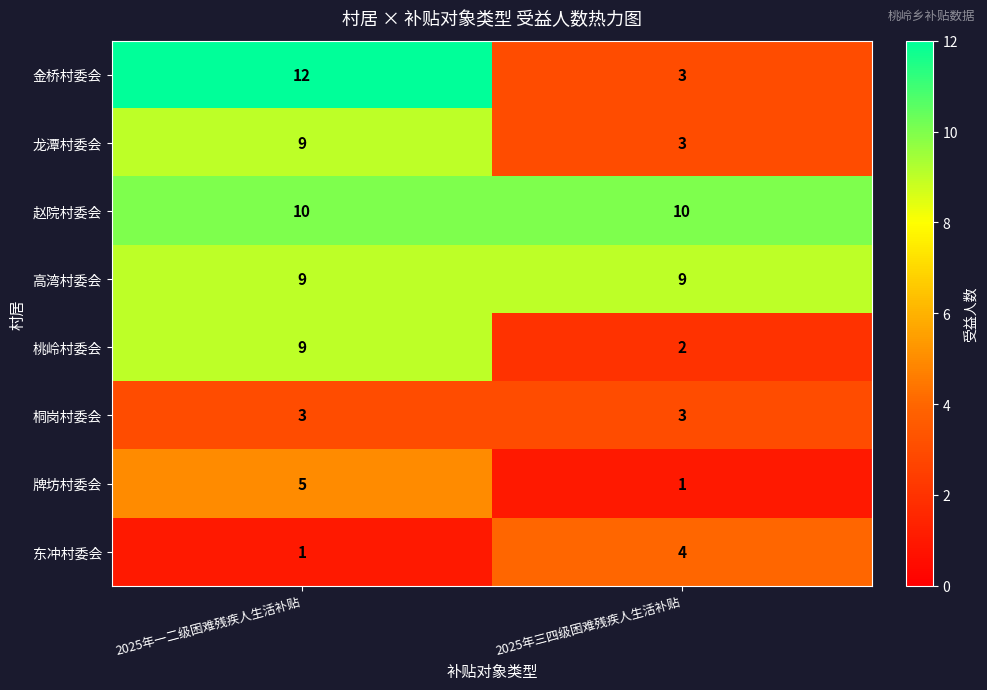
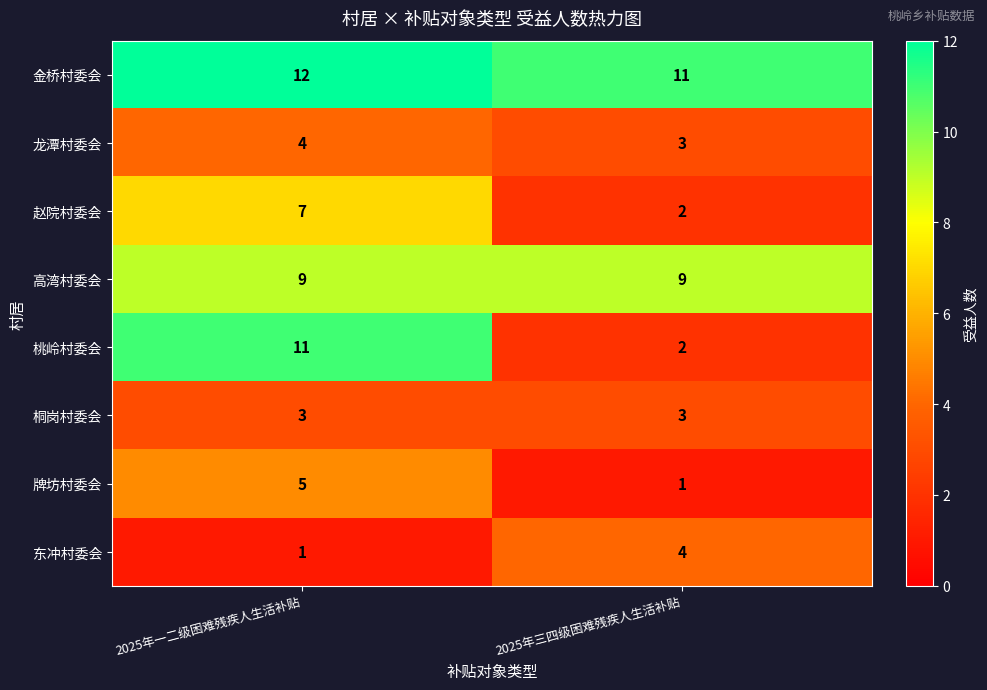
  {
    "金桥村委会": {
      "2025年一二级困难残疾人生活补贴": 12,
-     "2025年三四级困难残疾人生活补贴": 3
+     "2025年三四级困难残疾人生活补贴": 11
    },
    "龙潭村委会": {
-     "2025年一二级困难残疾人生活补贴": 9,
+     "2025年一二级困难残疾人生活补贴": 4,
      "2025年三四级困难残疾人生活补贴": 3
    },
    "赵院村委会": {
-     "2025年一二级困难残疾人生活补贴": 10,
-     "2025年三四级困难残疾人生活补贴": 10
+     "2025年一二级困难残疾人生活补贴": 7,
+     "2025年三四级困难残疾人生活补贴": 2
    },
    "高湾村委会": {
      "2025年一二级困难残疾人生活补贴": 9,
      "2025年三四级困难残疾人生活补贴": 9
    },
    "桃岭村委会": {
-     "2025年一二级困难残疾人生活补贴": 9,
+     "2025年一二级困难残疾人生活补贴": 11,
      "2025年三四级困难残疾人生活补贴": 2
    },
    "桐岗村委会": {
      "2025年一二级困难残疾人生活补贴": 3,
      "2025年三四级困难残疾人生活补贴": 3
    },
    "牌坊村委会": {
      "2025年一二级困难残疾人生活补贴": 5,
      "2025年三四级困难残疾人生活补贴": 1
    },
    "东冲村委会": {
      "2025年一二级困难残疾人生活补贴": 1,
      "2025年三四级困难残疾人生活补贴": 4
    }
  }
